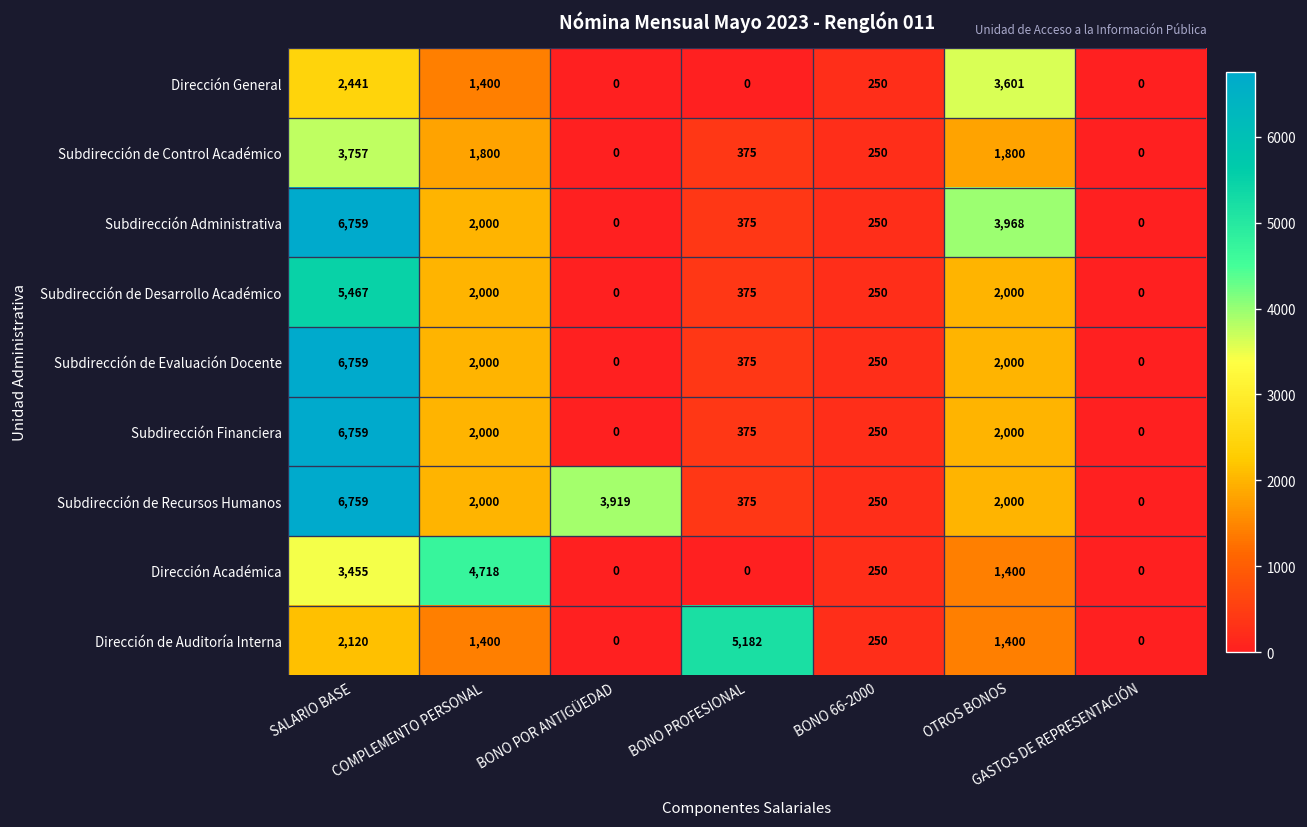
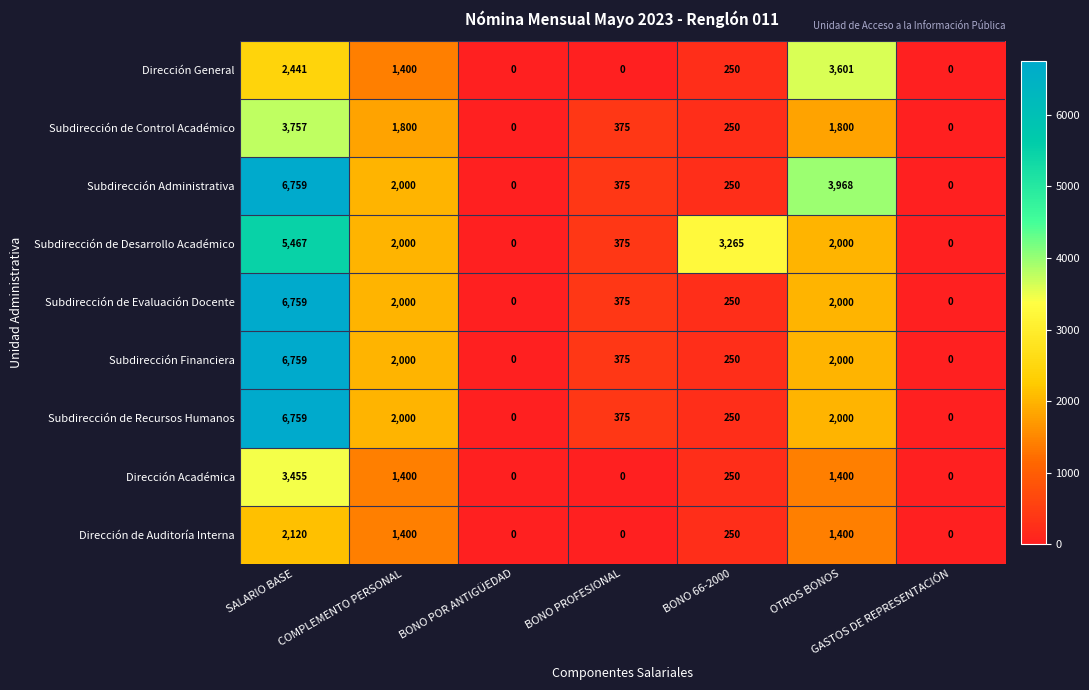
  {
    "Dirección General": {
      "SALARIO BASE": "2,441",
      "COMPLEMENTO PERSONAL": "1,400",
      "BONO POR ANTIGÜEDAD": "0",
      "BONO PROFESIONAL": "0",
      "BONO 66-2000": "250",
      "OTROS BONOS": "3,601",
      "GASTOS DE REPRESENTACIÓN": "0"
    },
    "Subdirección de Control Académico": {
      "SALARIO BASE": "3,757",
      "COMPLEMENTO PERSONAL": "1,800",
      "BONO POR ANTIGÜEDAD": "0",
      "BONO PROFESIONAL": "375",
      "BONO 66-2000": "250",
      "OTROS BONOS": "1,800",
      "GASTOS DE REPRESENTACIÓN": "0"
    },
    "Subdirección Administrativa": {
      "SALARIO BASE": "6,759",
      "COMPLEMENTO PERSONAL": "2,000",
      "BONO POR ANTIGÜEDAD": "0",
      "BONO PROFESIONAL": "375",
      "BONO 66-2000": "250",
      "OTROS BONOS": "3,968",
      "GASTOS DE REPRESENTACIÓN": "0"
    },
    "Subdirección de Desarrollo Académico": {
      "SALARIO BASE": "5,467",
      "COMPLEMENTO PERSONAL": "2,000",
      "BONO POR ANTIGÜEDAD": "0",
      "BONO PROFESIONAL": "375",
-     "BONO 66-2000": "250",
+     "BONO 66-2000": "3,265",
      "OTROS BONOS": "2,000",
      "GASTOS DE REPRESENTACIÓN": "0"
    },
    "Subdirección de Evaluación Docente": {
      "SALARIO BASE": "6,759",
      "COMPLEMENTO PERSONAL": "2,000",
      "BONO POR ANTIGÜEDAD": "0",
      "BONO PROFESIONAL": "375",
      "BONO 66-2000": "250",
      "OTROS BONOS": "2,000",
      "GASTOS DE REPRESENTACIÓN": "0"
    },
    "Subdirección Financiera": {
      "SALARIO BASE": "6,759",
      "COMPLEMENTO PERSONAL": "2,000",
      "BONO POR ANTIGÜEDAD": "0",
      "BONO PROFESIONAL": "375",
      "BONO 66-2000": "250",
      "OTROS BONOS": "2,000",
      "GASTOS DE REPRESENTACIÓN": "0"
    },
    "Subdirección de Recursos Humanos": {
      "SALARIO BASE": "6,759",
      "COMPLEMENTO PERSONAL": "2,000",
-     "BONO POR ANTIGÜEDAD": "3,919",
+     "BONO POR ANTIGÜEDAD": "0",
      "BONO PROFESIONAL": "375",
      "BONO 66-2000": "250",
      "OTROS BONOS": "2,000",
      "GASTOS DE REPRESENTACIÓN": "0"
    },
    "Dirección Académica": {
      "SALARIO BASE": "3,455",
-     "COMPLEMENTO PERSONAL": "4,718",
+     "COMPLEMENTO PERSONAL": "1,400",
      "BONO POR ANTIGÜEDAD": "0",
      "BONO PROFESIONAL": "0",
      "BONO 66-2000": "250",
      "OTROS BONOS": "1,400",
      "GASTOS DE REPRESENTACIÓN": "0"
    },
    "Dirección de Auditoría Interna": {
      "SALARIO BASE": "2,120",
      "COMPLEMENTO PERSONAL": "1,400",
      "BONO POR ANTIGÜEDAD": "0",
-     "BONO PROFESIONAL": "5,182",
+     "BONO PROFESIONAL": "0",
      "BONO 66-2000": "250",
      "OTROS BONOS": "1,400",
      "GASTOS DE REPRESENTACIÓN": "0"
    }
  }
